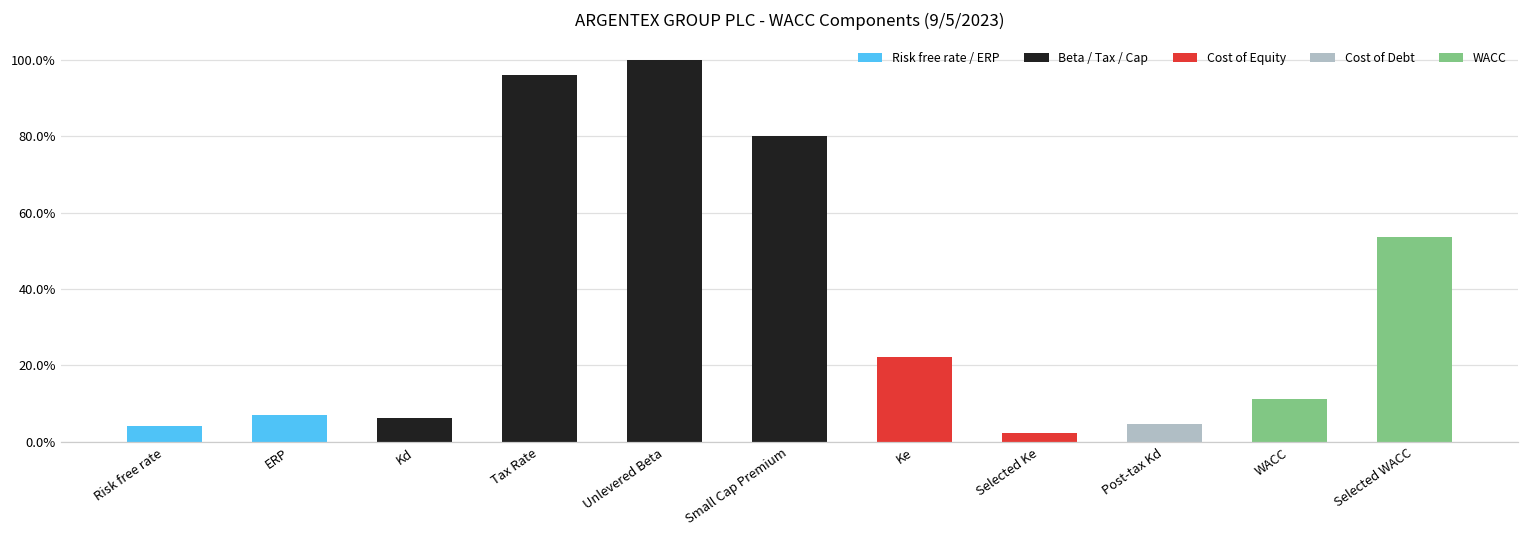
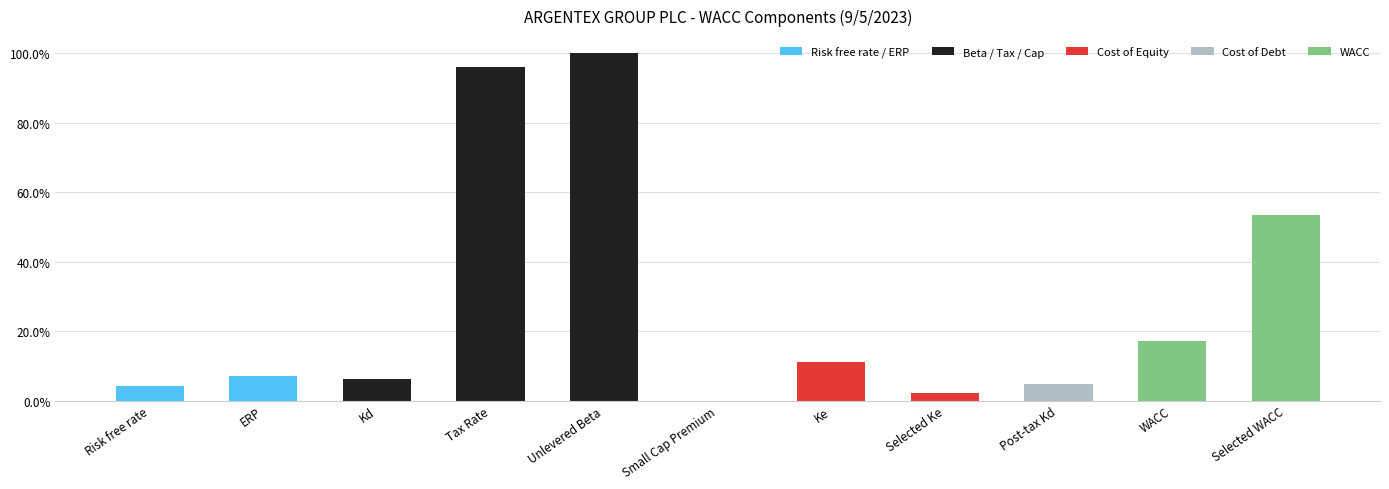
  {
    "Risk free rate": "4%",
    "ERP": "7%",
    "Kd": "6%",
    "Tax Rate": "96%",
    "Unlevered Beta": "100%",
-   "Small Cap Premium": "80%",
-   "Ke": "22%",
+   "Small Cap Premium": "0%",
+   "Ke": "11%",
    "Selected Ke": "2%",
    "Post-tax Kd": "5%",
-   "WACC": "11%",
+   "WACC": "17%",
    "Selected WACC": "54%"
  }
